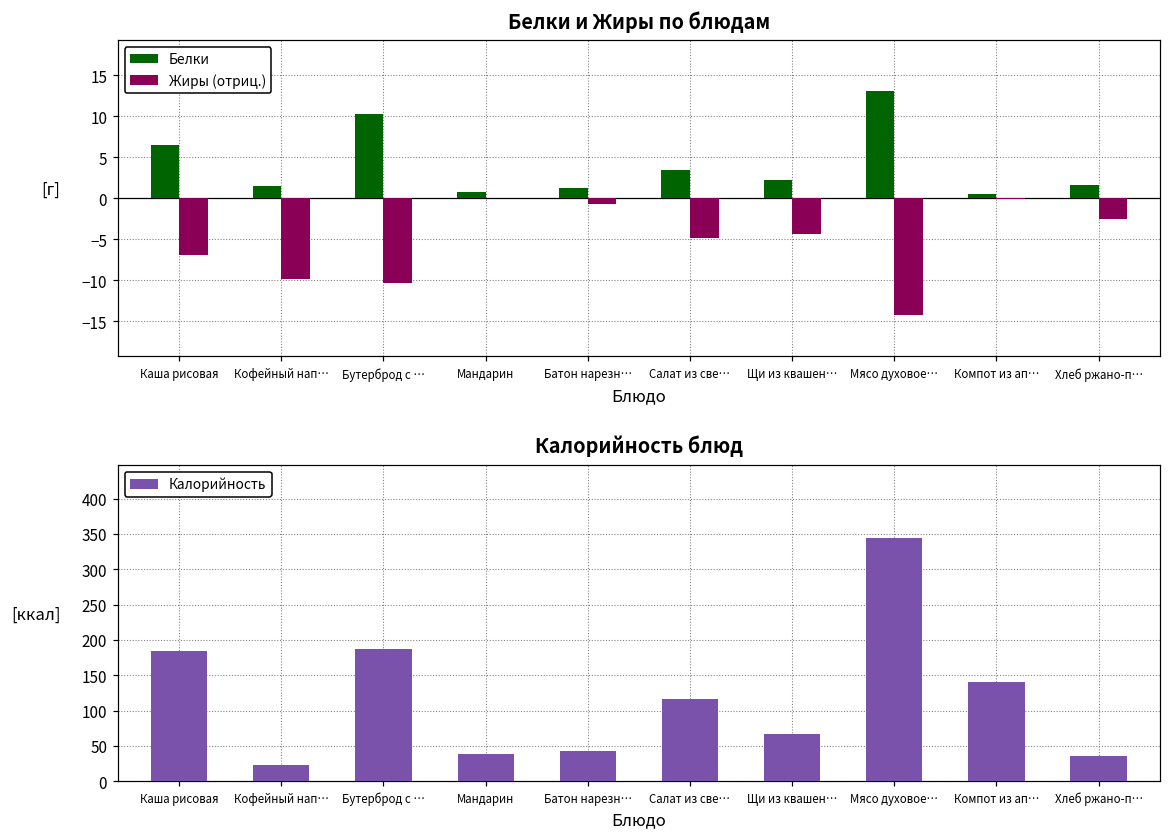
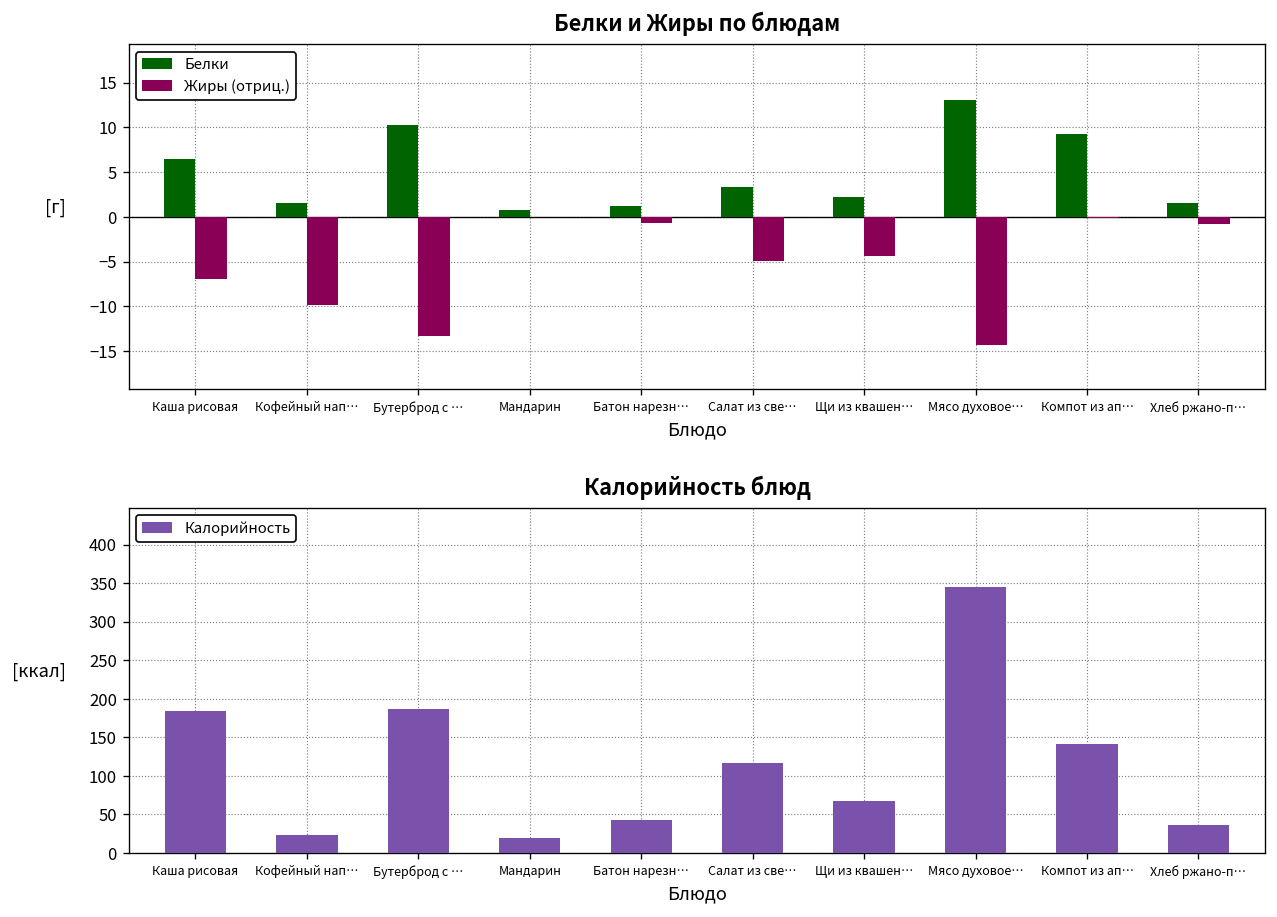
  {
    "Белки и Жиры по блюдам": {
      "Белки": {
        "Каша рисовая": 6,
        "Кофейный нап…": 2,
        "Бутерброд с …": 10,
        "Мандарин": 1,
        "Батон нарезн…": 1,
        "Салат из све…": 3,
        "Щи из квашен…": 2,
        "Мясо духовое…": 13,
-       "Компот из ап…": 0,
+       "Компот из ап…": 9,
        "Хлеб ржано-п…": 2
      },
      "Жиры (отриц.)": {
        "Каша рисовая": -7,
        "Кофейный нап…": -10,
-       "Бутерброд с …": -10,
+       "Бутерброд с …": -13,
        "Мандарин": 0,
        "Батон нарезн…": -1,
        "Салат из све…": -5,
        "Щи из квашен…": -4,
        "Мясо духовое…": -14,
-       "Хлеб ржано-п…": -3
+       "Хлеб ржано-п…": -1
      }
    },
    "Калорийность блюд": {
      "Каша рисовая": 180,
      "Кофейный нап…": 20,
      "Бутерброд с …": 190,
-     "Мандарин": 40,
+     "Мандарин": 20,
      "Батон нарезн…": 40,
      "Салат из све…": 120,
      "Щи из квашен…": 70,
      "Мясо духовое…": 340,
      "Компот из ап…": 140,
      "Хлеб ржано-п…": 40
    }
  }
